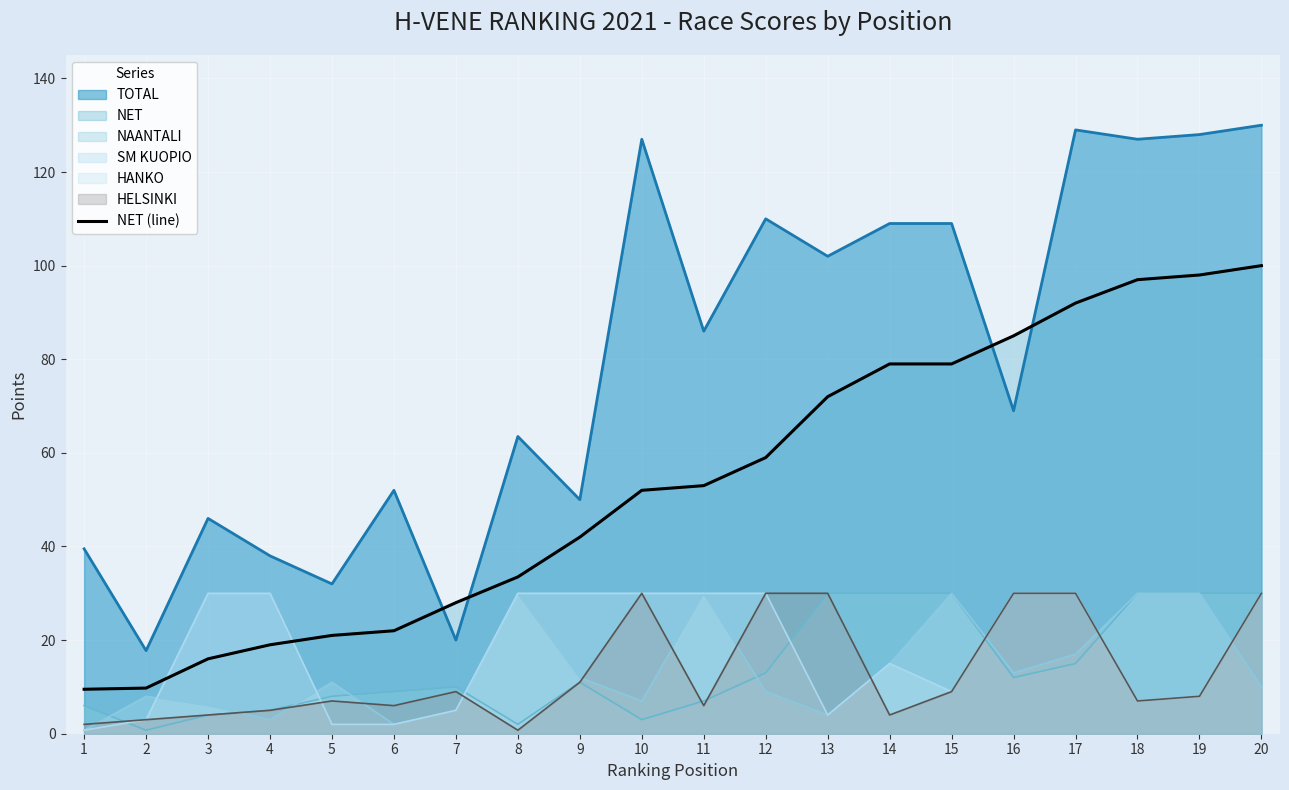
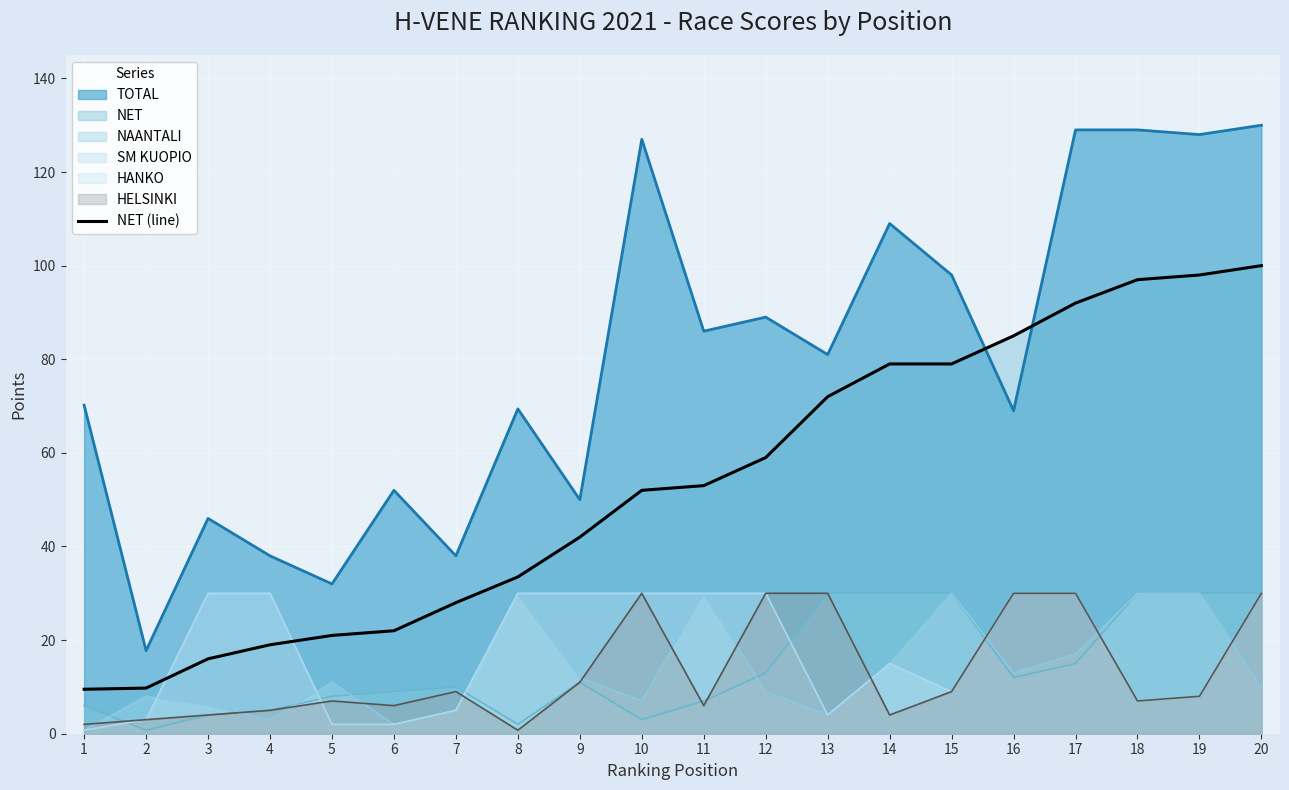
  {
    "TOTAL": {
-     "1": 40,
+     "1": 70,
      "2": 18,
      "3": 46,
      "4": 38,
      "5": 32,
      "6": 52,
-     "7": 20,
-     "8": 64,
+     "7": 38,
+     "8": 69,
      "9": 50,
      "10": 127,
      "11": 86,
-     "12": 110,
-     "13": 102,
+     "12": 89,
+     "13": 81,
      "14": 109,
-     "15": 109,
+     "15": 98,
      "16": 69,
      "17": 129,
-     "18": 127,
+     "18": 129,
      "19": 128,
      "20": 130
    }
  }
